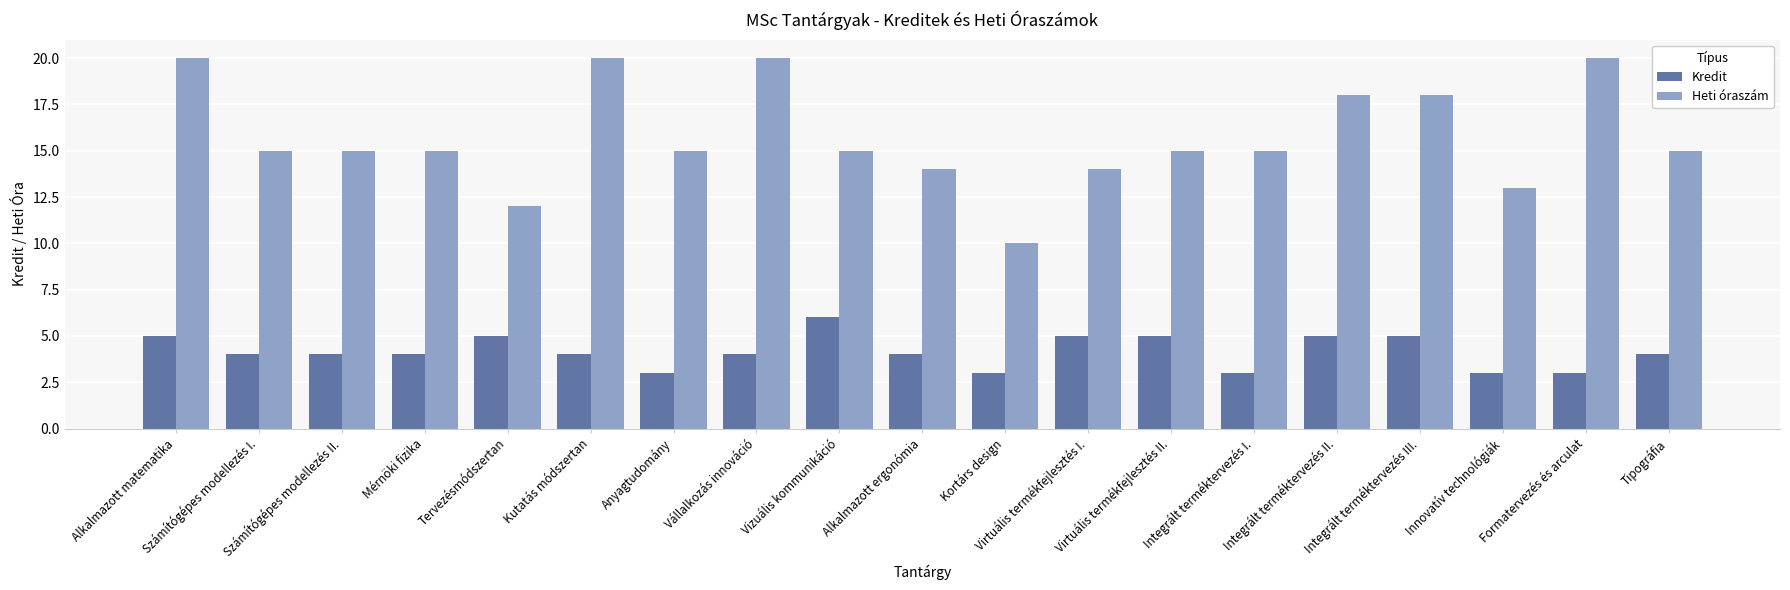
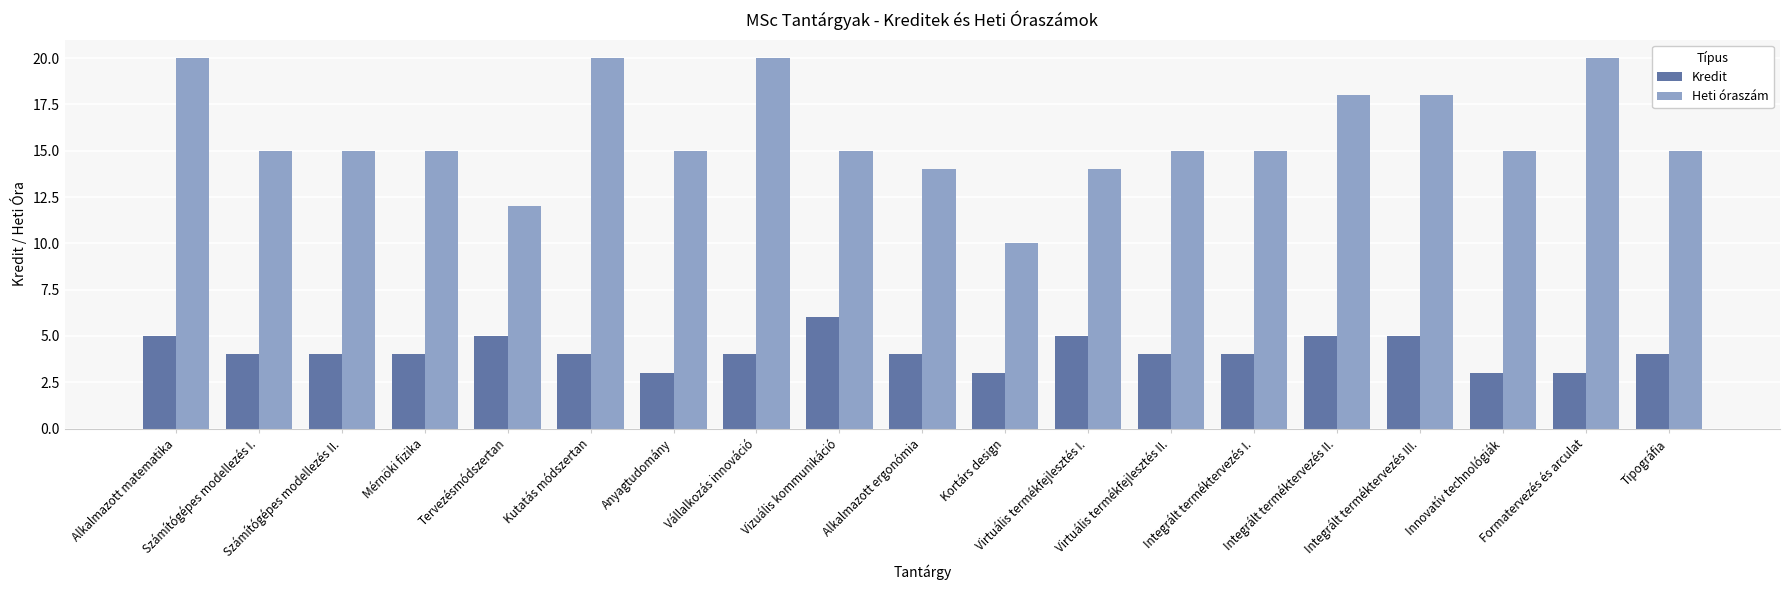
  {
    "Kredit": {
      "Alkalmazott matematika": 5,
      "Számítógépes modellezés I.": 4,
      "Számítógépes modellezés II.": 4,
      "Mérnöki fizika": 4,
      "Tervezésmódszertan": 5,
      "Kutatás módszertan": 4,
      "Anyagtudomány": 3,
      "Vállalkozás innováció": 4,
      "Vizuális kommunikáció": 6,
      "Alkalmazott ergonómia": 4,
      "Kortárs design": 3,
      "Virtuális termékfejlesztés I.": 5,
-     "Virtuális termékfejlesztés II.": 5,
-     "Integrált terméktervezés I.": 3,
+     "Virtuális termékfejlesztés II.": 4,
+     "Integrált terméktervezés I.": 4,
      "Integrált terméktervezés II.": 5,
      "Integrált terméktervezés III.": 5,
      "Innovatív technológiák": 3,
      "Formatervezés és arculat": 3,
      "Tipográfia": 4
    },
    "Heti óraszám": {
      "Alkalmazott matematika": 20,
      "Számítógépes modellezés I.": 15,
      "Számítógépes modellezés II.": 15,
      "Mérnöki fizika": 15,
      "Tervezésmódszertan": 12,
      "Kutatás módszertan": 20,
      "Anyagtudomány": 15,
      "Vállalkozás innováció": 20,
      "Vizuális kommunikáció": 15,
      "Alkalmazott ergonómia": 14,
      "Kortárs design": 10,
      "Virtuális termékfejlesztés I.": 14,
      "Virtuális termékfejlesztés II.": 15,
      "Integrált terméktervezés I.": 15,
      "Integrált terméktervezés II.": 18,
      "Integrált terméktervezés III.": 18,
-     "Innovatív technológiák": 13,
+     "Innovatív technológiák": 15,
      "Formatervezés és arculat": 20,
      "Tipográfia": 15
    }
  }
